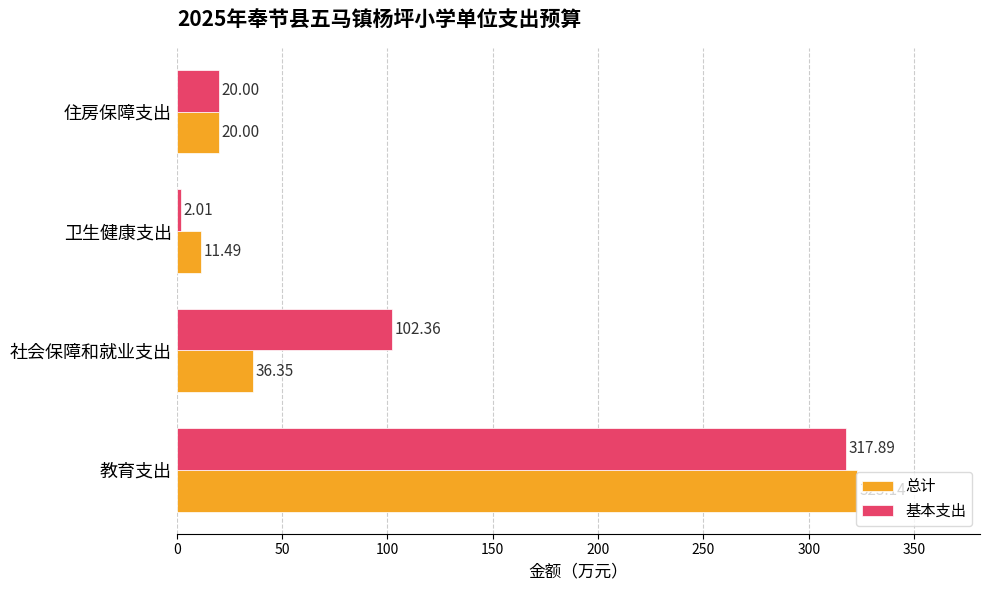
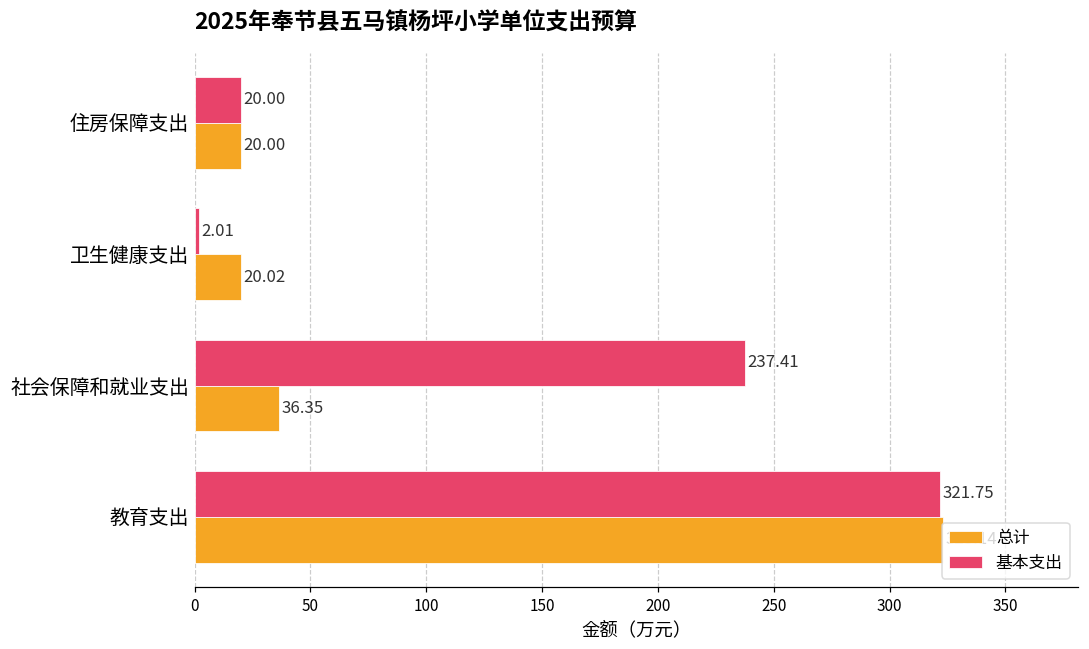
  {
    "总计": {
      "住房保障支出": 20.00,
-     "卫生健康支出": 11.49,
+     "卫生健康支出": 20.02,
      "社会保障和就业支出": 36.35
    },
    "基本支出": {
      "住房保障支出": 20.00,
      "卫生健康支出": 2.01,
-     "社会保障和就业支出": 102.36,
-     "教育支出": 317.89
+     "社会保障和就业支出": 237.41,
+     "教育支出": 321.75
    }
  }
